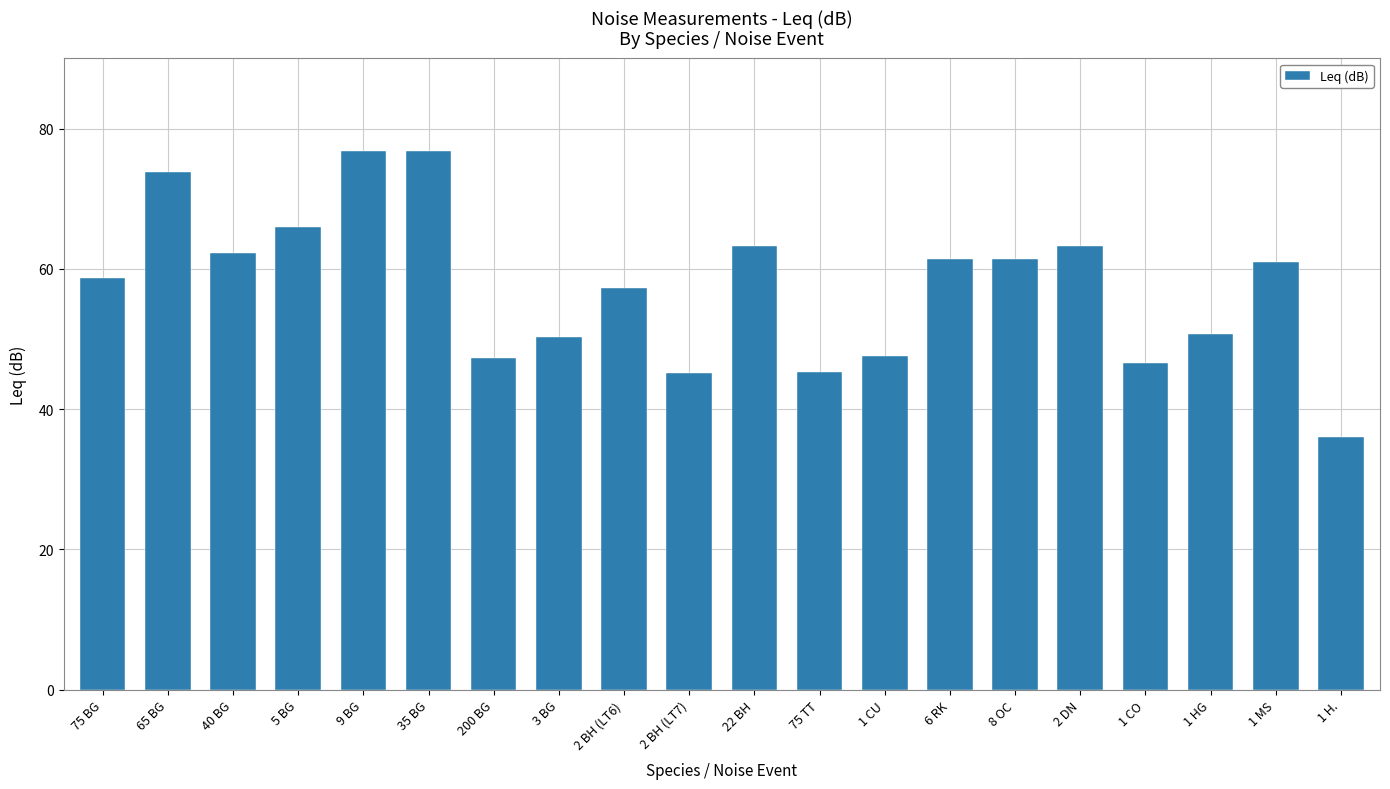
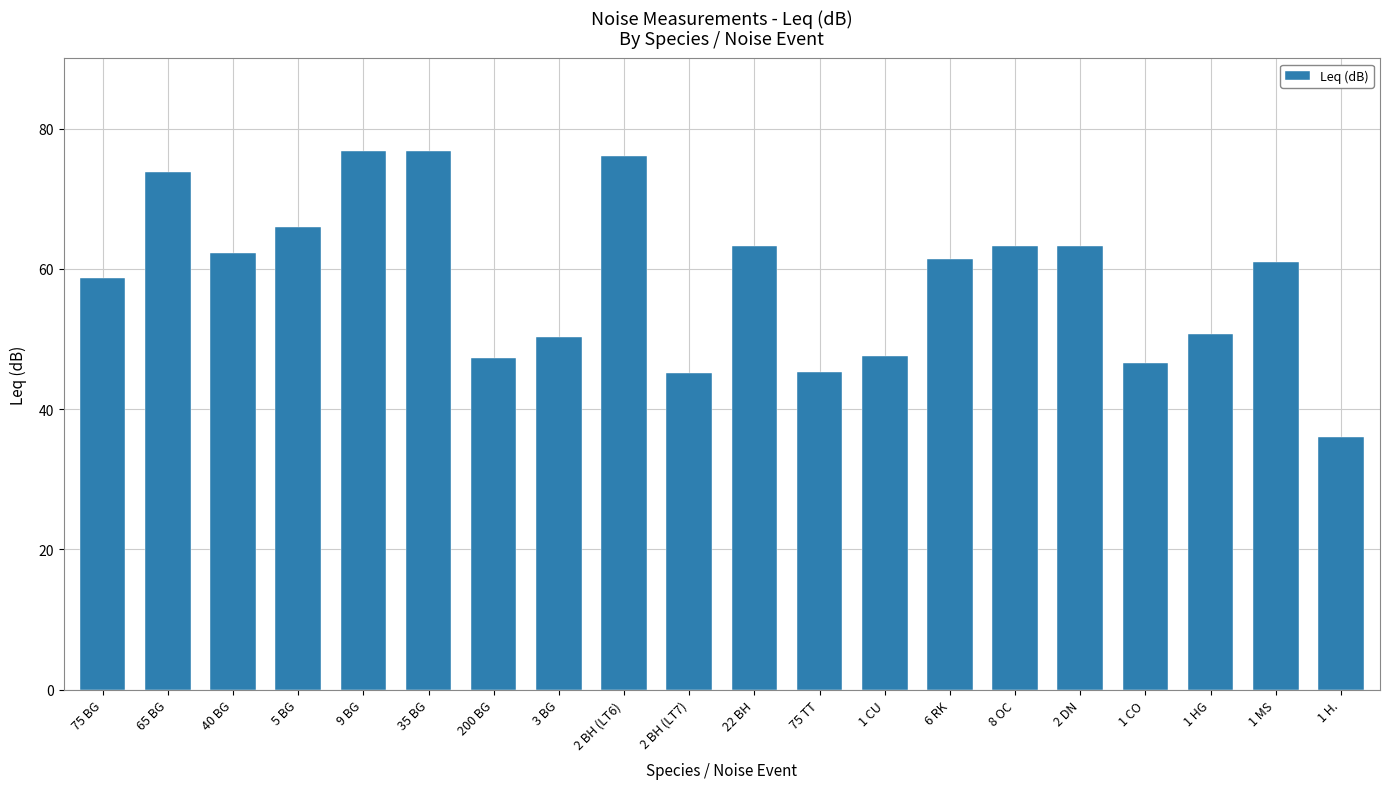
  {
    "75 BG": 59,
    "65 BG": 74,
    "40 BG": 62,
    "5 BG": 66,
    "9 BG": 77,
    "35 BG": 77,
    "200 BG": 47,
    "3 BG": 50,
-   "2 BH (LT6)": 57,
+   "2 BH (LT6)": 76,
    "2 BH (LT7)": 45,
    "22 BH": 63,
    "75 TT": 45,
    "1 CU": 48,
    "6 RK": 61,
-   "8 OC": 61,
+   "8 OC": 63,
    "2 DN": 63,
    "1 CO": 47,
    "1 HG": 51,
    "1 MS": 61,
    "1 H.": 36
  }
